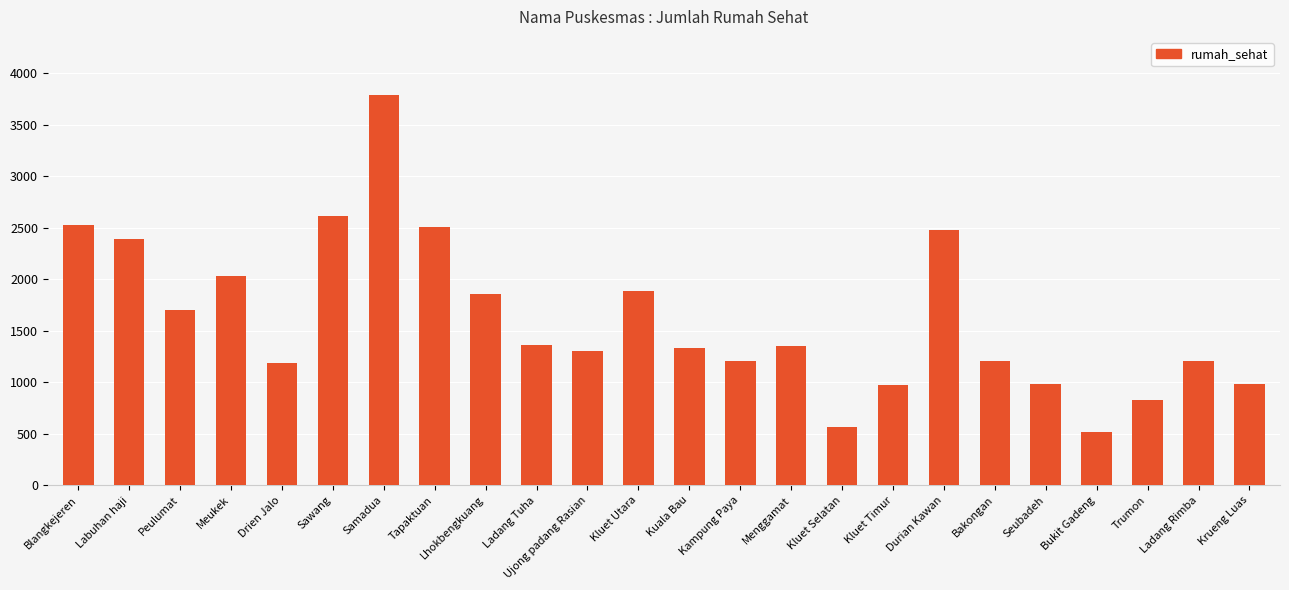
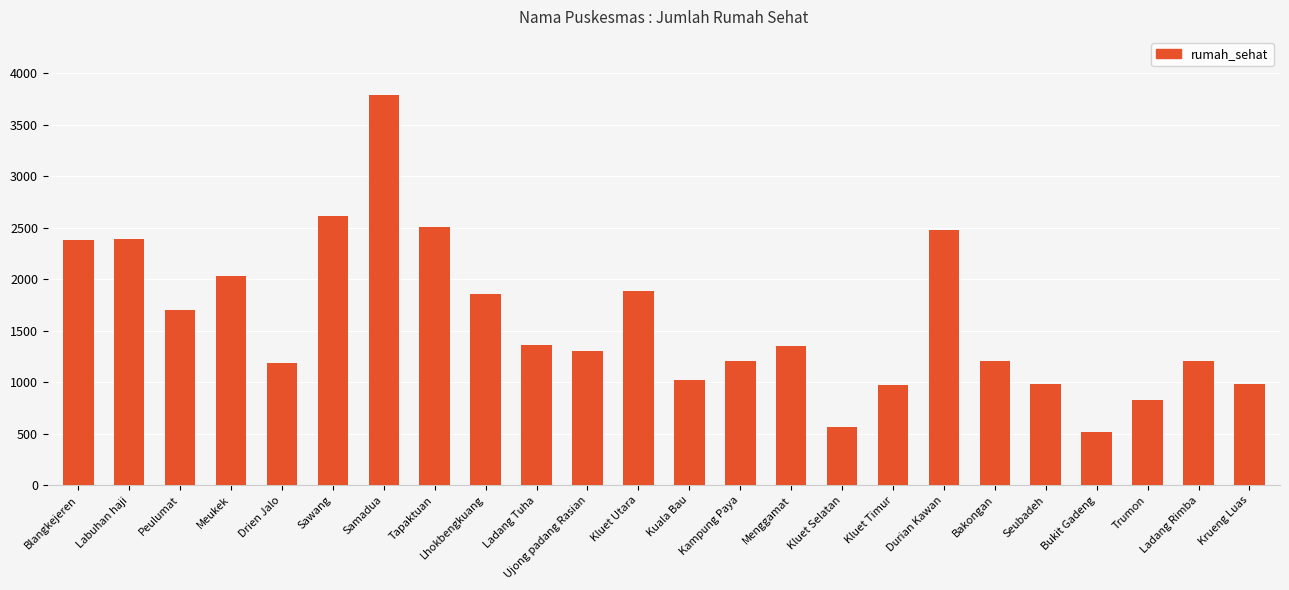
  {
-   "Blangkejeren": 2520,
+   "Blangkejeren": 2380,
    "Labuhan haji": 2390,
    "Peulumat": 1700,
    "Meukek": 2040,
    "Drien Jalo": 1190,
    "Sawang": 2610,
    "Samadua": 3790,
    "Tapaktuan": 2510,
    "Lhokbengkuang": 1860,
    "Ladang Tuha": 1360,
    "Ujong padang Rasian": 1310,
    "Kluet Utara": 1880,
-   "Kuala Bau": 1330,
+   "Kuala Bau": 1030,
    "Kampung Paya": 1210,
    "Menggamat": 1350,
    "Kluet Selatan": 570,
    "Kluet Timur": 970,
    "Durian Kawan": 2480,
    "Bakongan": 1210,
    "Seubadeh": 990,
    "Bukit Gadeng": 520,
    "Trumon": 830,
    "Ladang Rimba": 1200,
    "Krueng Luas": 990
  }
